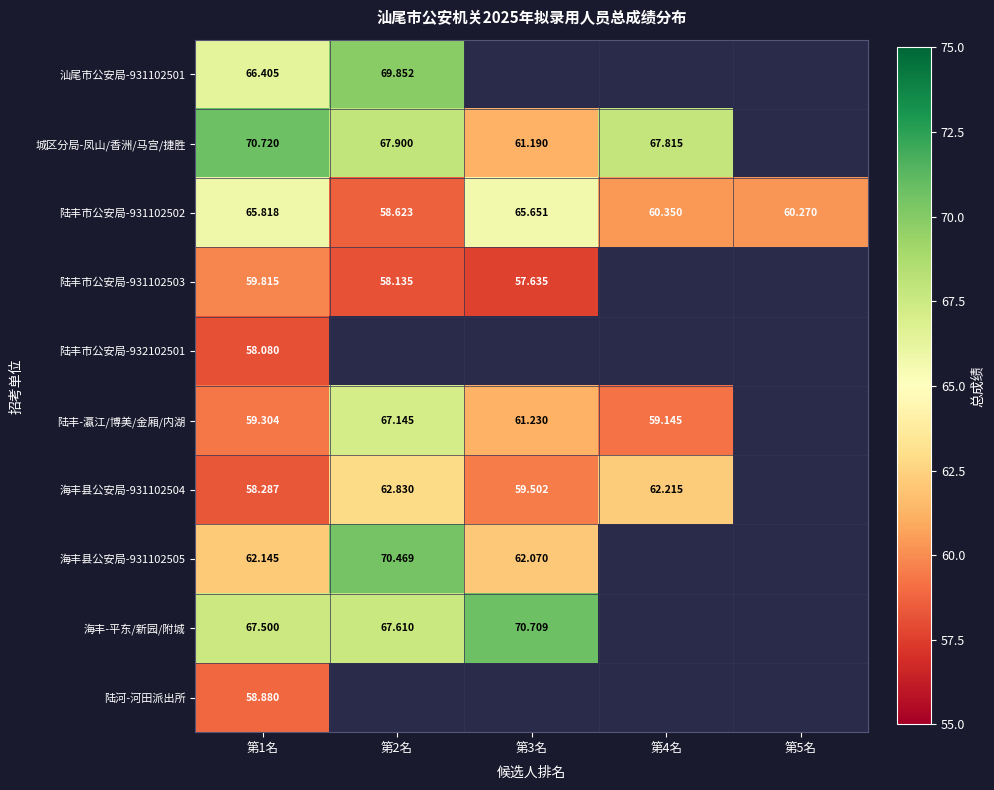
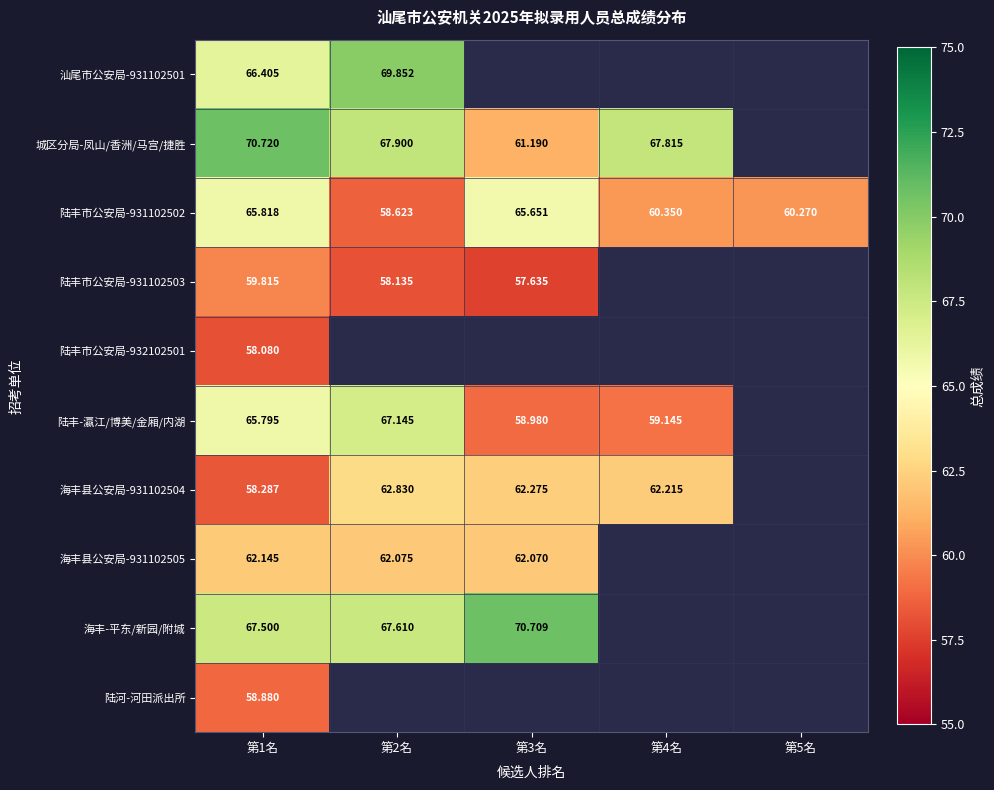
  {
    "汕尾市公安局-931102501": {
      "第1名": 66.405,
      "第2名": 69.852
    },
    "城区分局-凤山/香洲/马宫/捷胜": {
      "第1名": 70.720,
      "第2名": 67.900,
      "第3名": 61.190,
      "第4名": 67.815
    },
    "陆丰市公安局-931102502": {
      "第1名": 65.818,
      "第2名": 58.623,
      "第3名": 65.651,
      "第4名": 60.350,
      "第5名": 60.270
    },
    "陆丰市公安局-931102503": {
      "第1名": 59.815,
      "第2名": 58.135,
      "第3名": 57.635
    },
    "陆丰市公安局-932102501": {
      "第1名": 58.080
    },
    "陆丰-瀛江/博美/金厢/内湖": {
-     "第1名": 59.304,
+     "第1名": 65.795,
      "第2名": 67.145,
-     "第3名": 61.230,
+     "第3名": 58.980,
      "第4名": 59.145
    },
    "海丰县公安局-931102504": {
      "第1名": 58.287,
      "第2名": 62.830,
-     "第3名": 59.502,
+     "第3名": 62.275,
      "第4名": 62.215
    },
    "海丰县公安局-931102505": {
      "第1名": 62.145,
-     "第2名": 70.469,
+     "第2名": 62.075,
      "第3名": 62.070
    },
    "海丰-平东/新园/附城": {
      "第1名": 67.500,
      "第2名": 67.610,
      "第3名": 70.709
    },
    "陆河-河田派出所": {
      "第1名": 58.880
    }
  }
